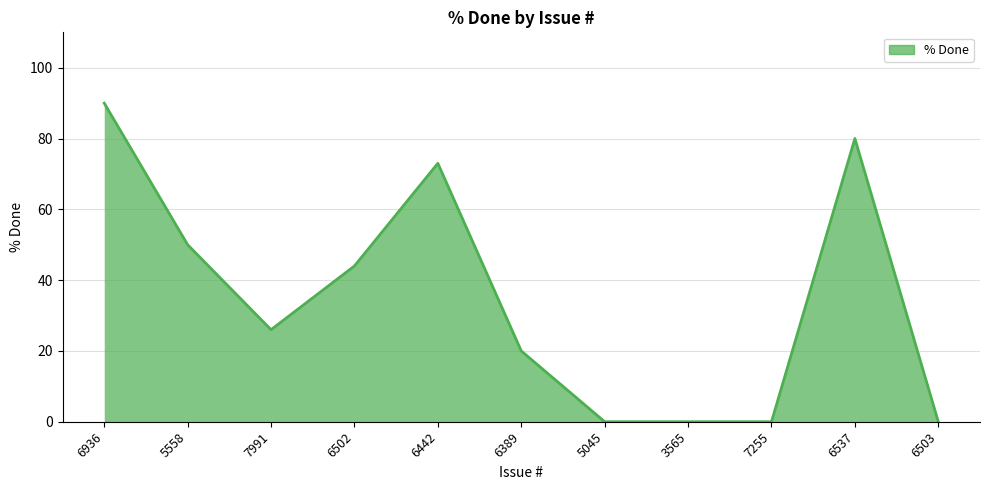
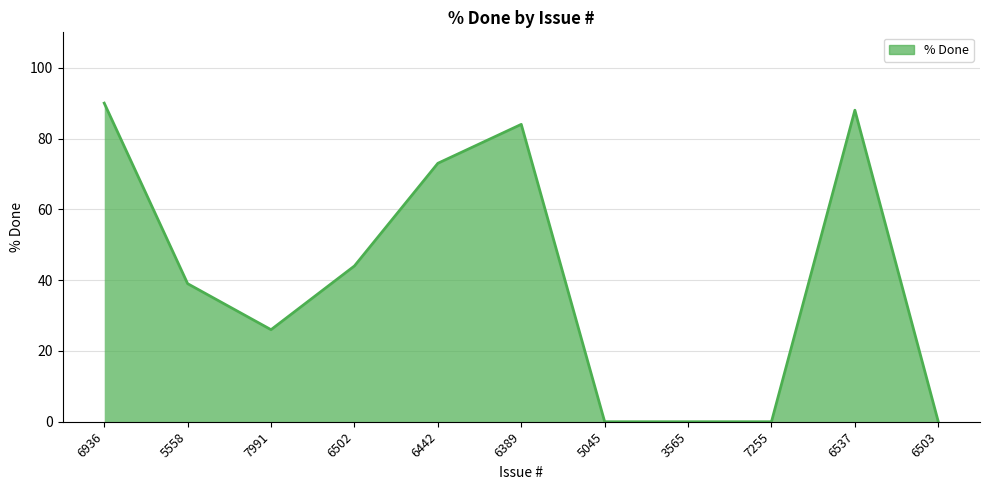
  {
    "6936": 90,
-   "5558": 50,
+   "5558": 39,
    "7991": 26,
    "6502": 44,
    "6442": 73,
-   "6389": 20,
+   "6389": 84,
    "5045": 0,
    "3565": 0,
    "7255": 0,
-   "6537": 80,
+   "6537": 88,
    "6503": 0
  }
